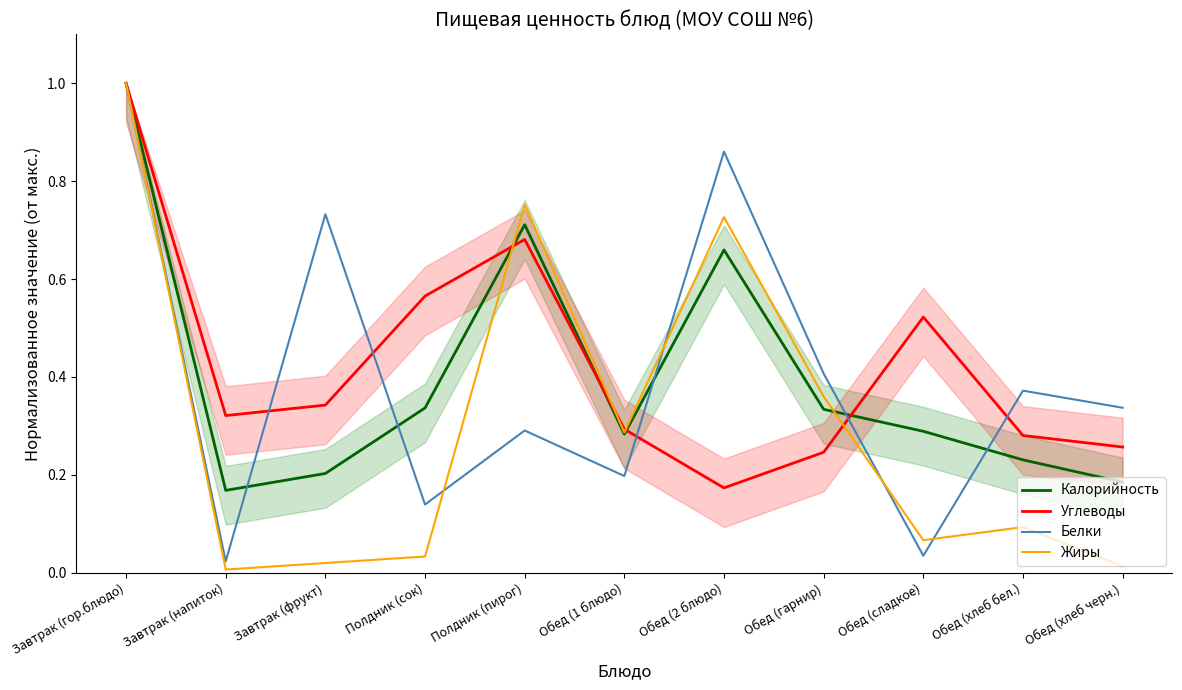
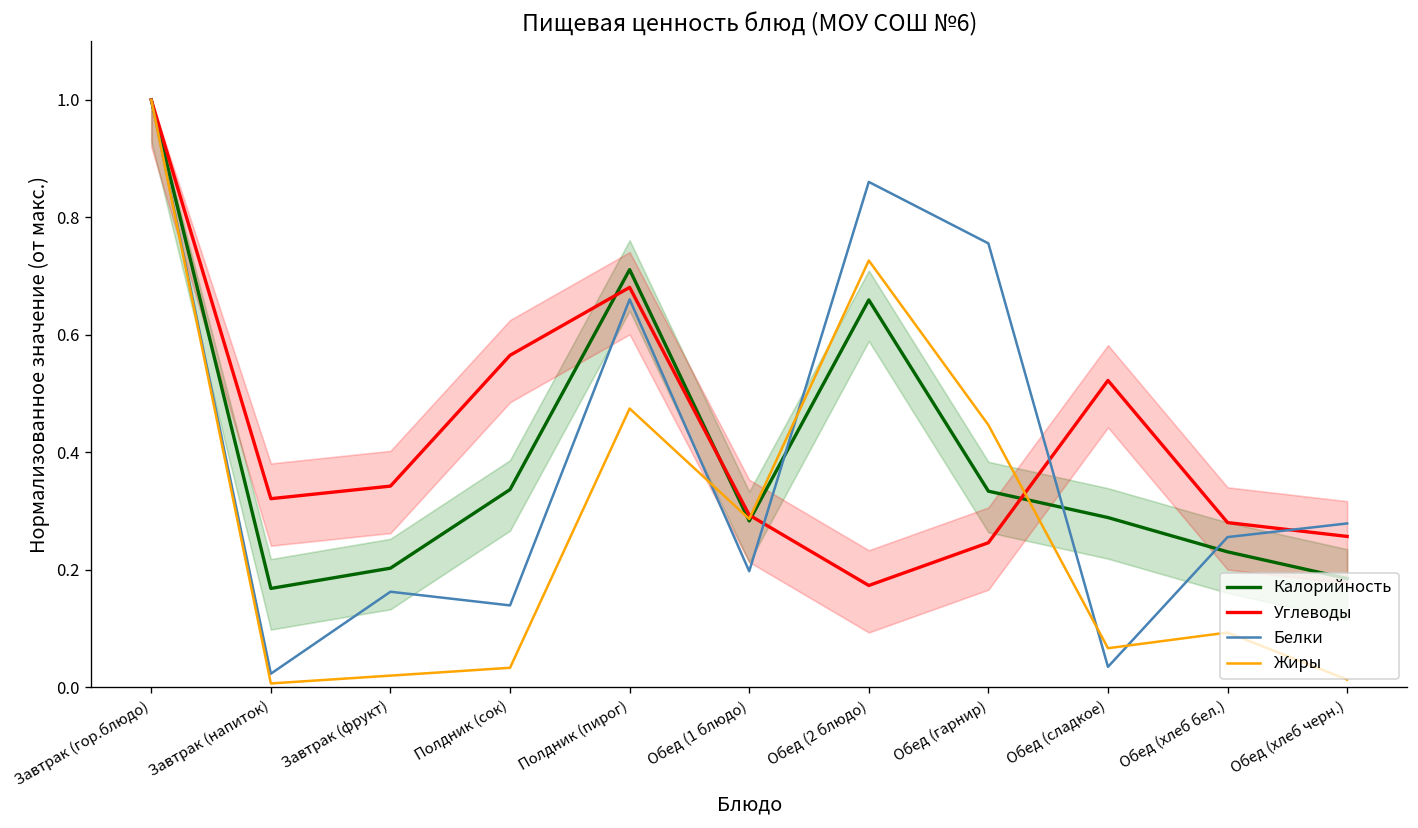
  {
    "Белки": {
      "Завтрак (напиток)": 0.02,
-     "Завтрак (фрукт)": 0.73,
+     "Завтрак (фрукт)": 0.16,
      "Полдник (сок)": 0.14,
-     "Полдник (пирог)": 0.29,
+     "Полдник (пирог)": 0.66,
      "Обед (1 блюдо)": 0.20,
      "Обед (2 блюдо)": 0.86,
-     "Обед (гарнир)": 0.41,
+     "Обед (гарнир)": 0.76,
      "Обед (сладкое)": 0.03,
-     "Обед (хлеб бел.)": 0.37,
-     "Обед (хлеб черн.)": 0.34
+     "Обед (хлеб бел.)": 0.26,
+     "Обед (хлеб черн.)": 0.28
    },
    "Жиры": {
      "Завтрак (напиток)": 0.01,
      "Завтрак (фрукт)": 0.02,
      "Полдник (сок)": 0.03,
-     "Полдник (пирог)": 0.75,
+     "Полдник (пирог)": 0.47,
      "Обед (2 блюдо)": 0.73,
-     "Обед (гарнир)": 0.36,
+     "Обед (гарнир)": 0.45,
      "Обед (сладкое)": 0.07,
      "Обед (хлеб черн.)": 0.01
    }
  }
